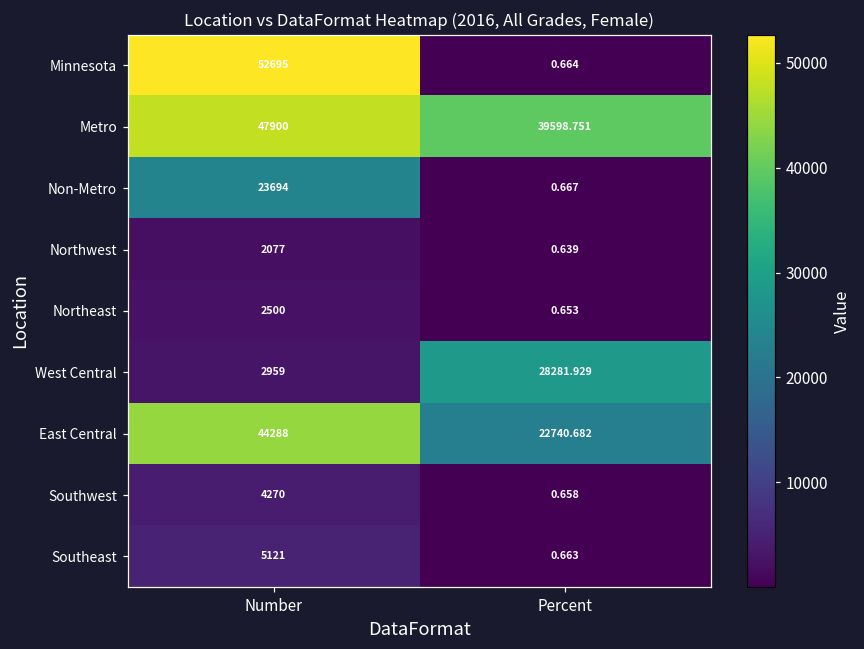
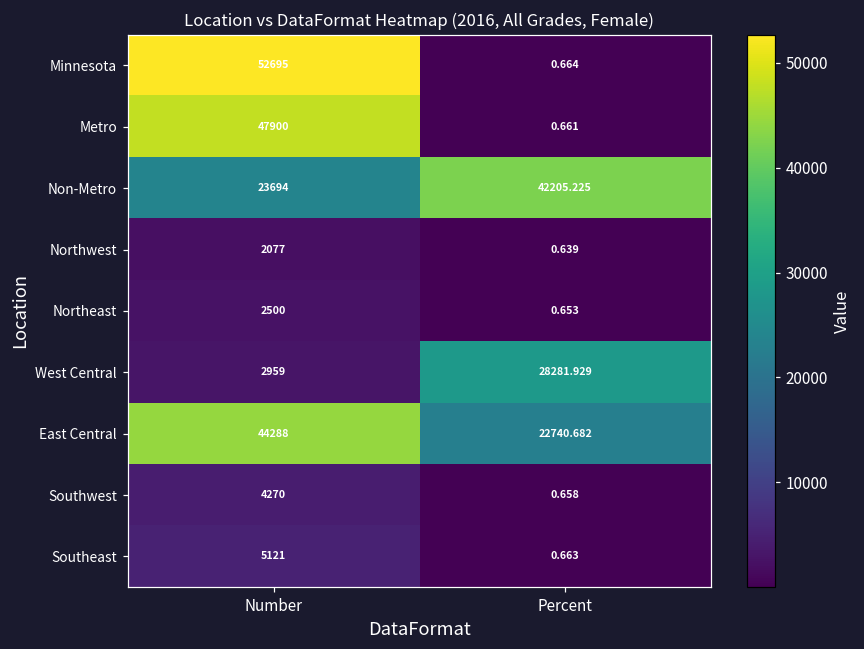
  {
    "Minnesota": {
      "Number": 52695,
      "Percent": 0.664
    },
    "Metro": {
      "Number": 47900,
-     "Percent": 39598.751
+     "Percent": 0.661
    },
    "Non-Metro": {
      "Number": 23694,
-     "Percent": 0.667
+     "Percent": 42205.225
    },
    "Northwest": {
      "Number": 2077,
      "Percent": 0.639
    },
    "Northeast": {
      "Number": 2500,
      "Percent": 0.653
    },
    "West Central": {
      "Number": 2959,
      "Percent": 28281.929
    },
    "East Central": {
      "Number": 44288,
      "Percent": 22740.682
    },
    "Southwest": {
      "Number": 4270,
      "Percent": 0.658
    },
    "Southeast": {
      "Number": 5121,
      "Percent": 0.663
    }
  }
